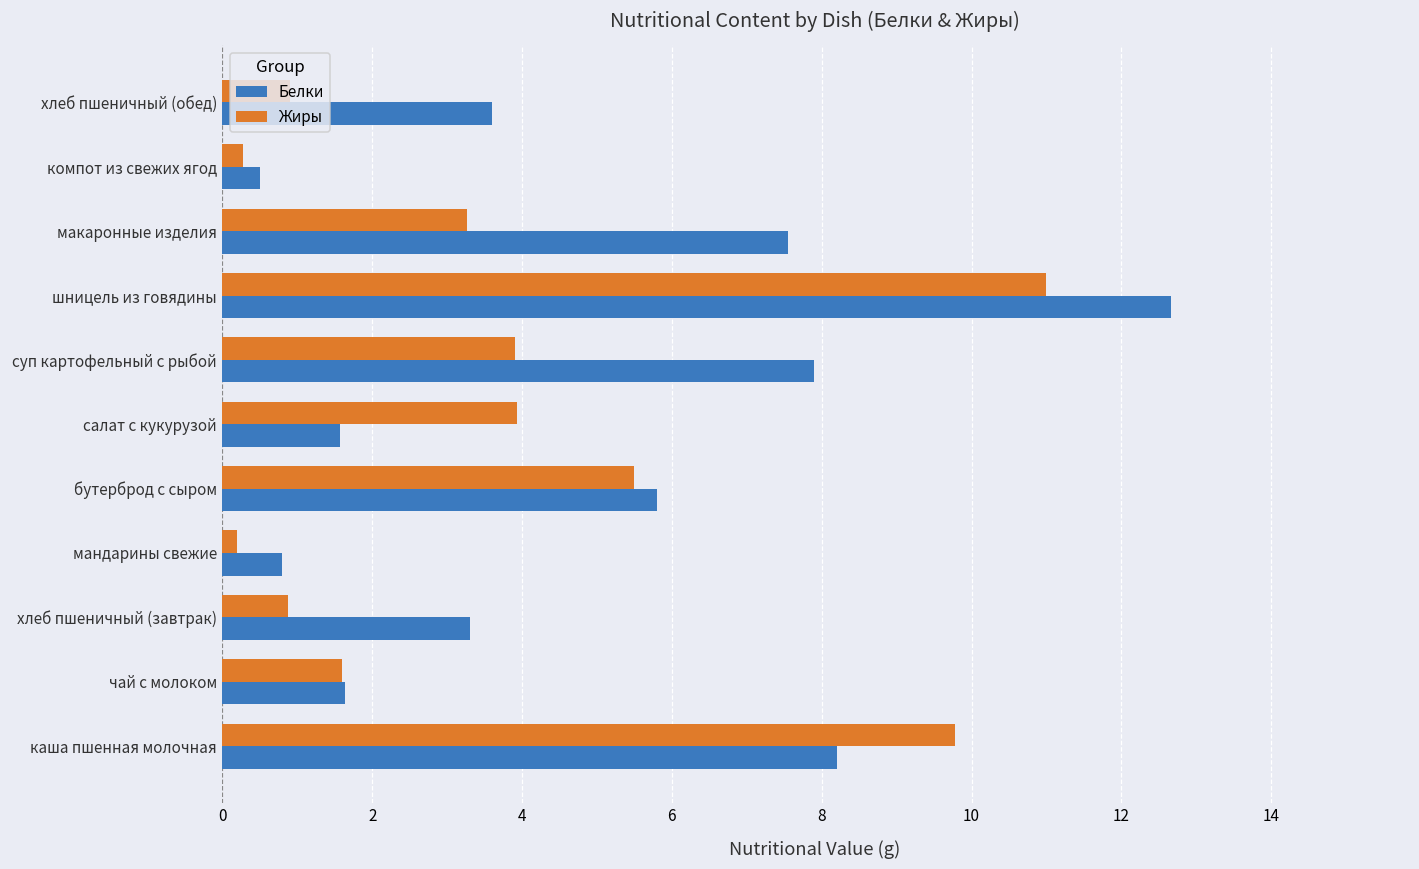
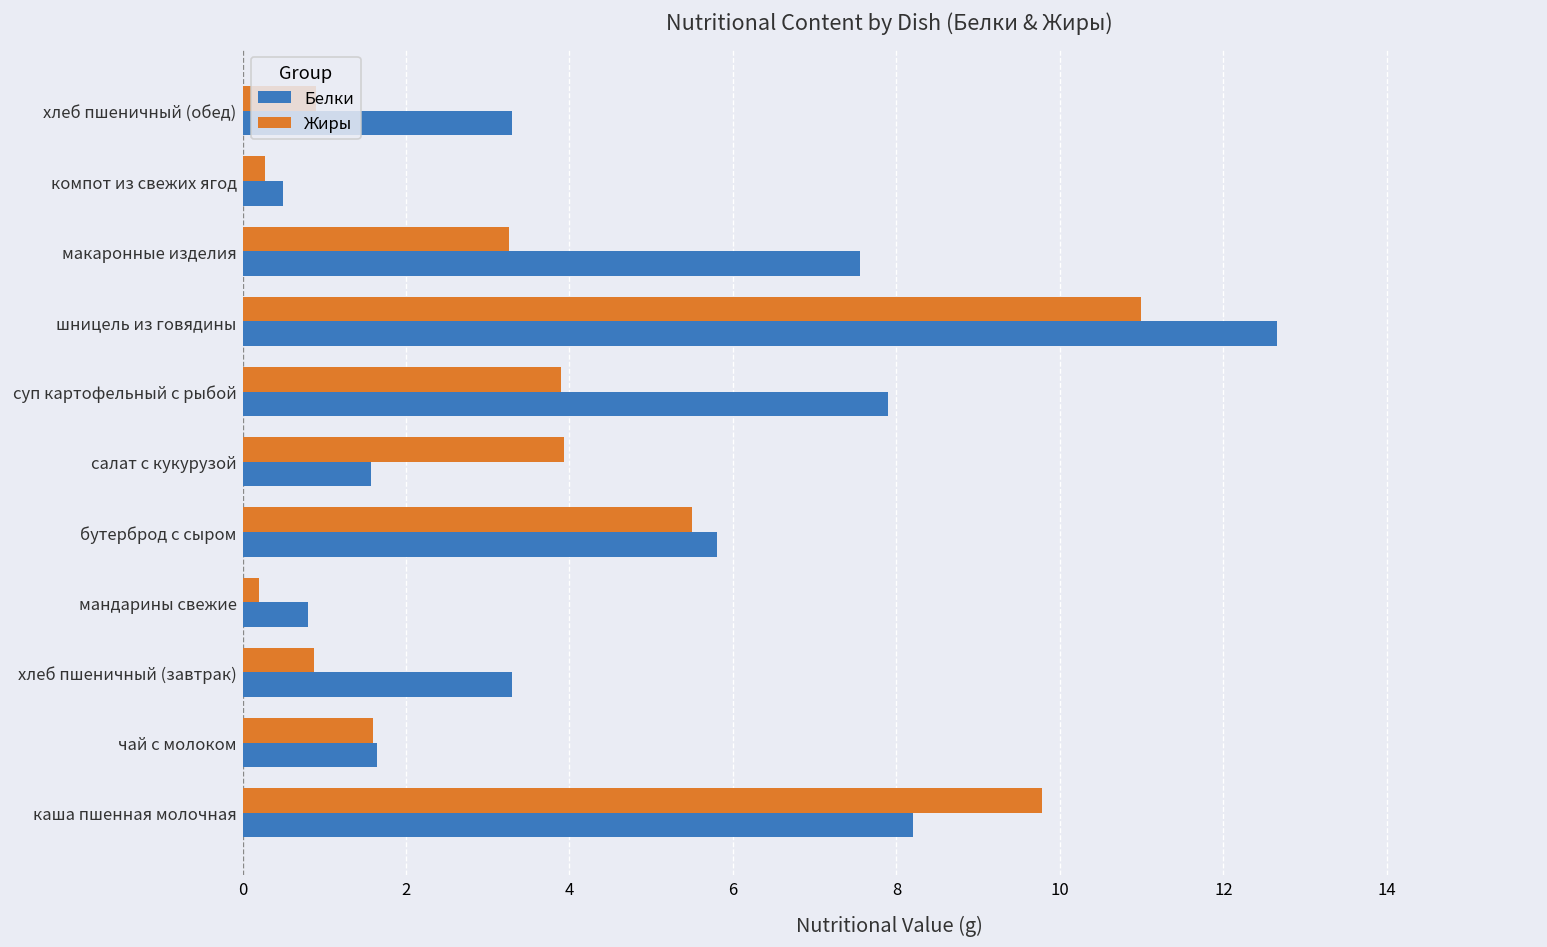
  {
    "Белки": {
-     "хлеб пшеничный (обед)": 3.6,
+     "хлеб пшеничный (обед)": 3.3,
      "компот из свежих ягод": 0.5,
      "макаронные изделия": 7.6,
      "шницель из говядины": 12.7,
      "суп картофельный с рыбой": 7.9,
      "салат с кукурузой": 1.6,
      "бутерброд с сыром": 5.8,
      "мандарины свежие": 0.8,
      "хлеб пшеничный (завтрак)": 3.3,
      "чай с молоком": 1.6,
      "каша пшенная молочная": 8.2
    },
    "Жиры": {
      "компот из свежих ягод": 0.3,
      "макаронные изделия": 3.3,
      "шницель из говядины": 11.0,
      "суп картофельный с рыбой": 3.9,
      "салат с кукурузой": 3.9,
      "бутерброд с сыром": 5.5,
      "мандарины свежие": 0.2,
      "хлеб пшеничный (завтрак)": 0.9,
      "чай с молоком": 1.6,
      "каша пшенная молочная": 9.8
    }
  }
